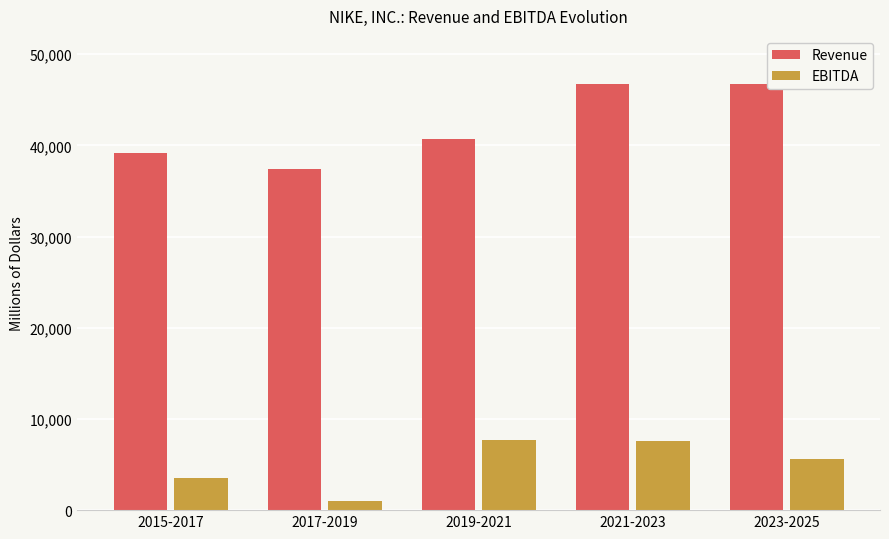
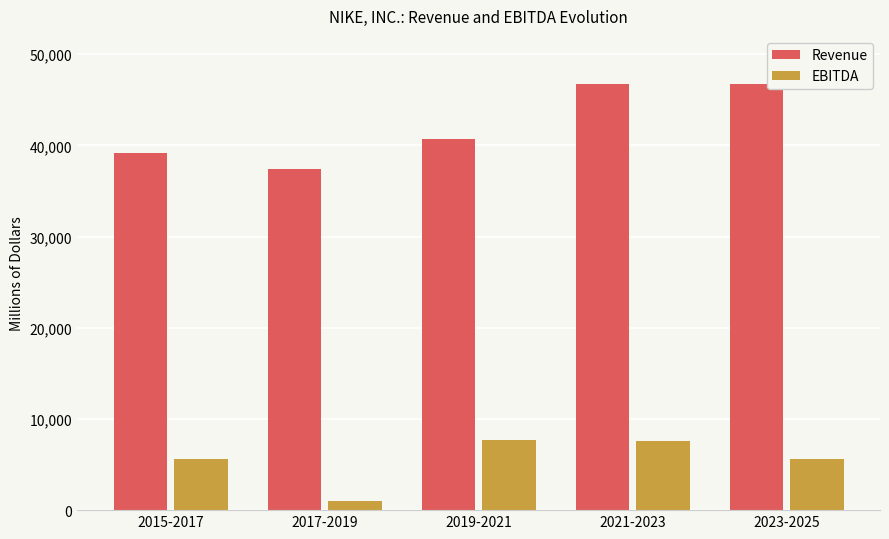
  {
    "Revenue": {
      "2015-2017": "39,000",
      "2017-2019": "37,000",
      "2019-2021": "41,000",
      "2021-2023": "47,000",
      "2023-2025": "47,000"
    },
    "EBITDA": {
-     "2015-2017": "3,000",
+     "2015-2017": "6,000",
      "2017-2019": "1,000",
      "2019-2021": "8,000",
      "2021-2023": "8,000",
      "2023-2025": "6,000"
    }
  }
